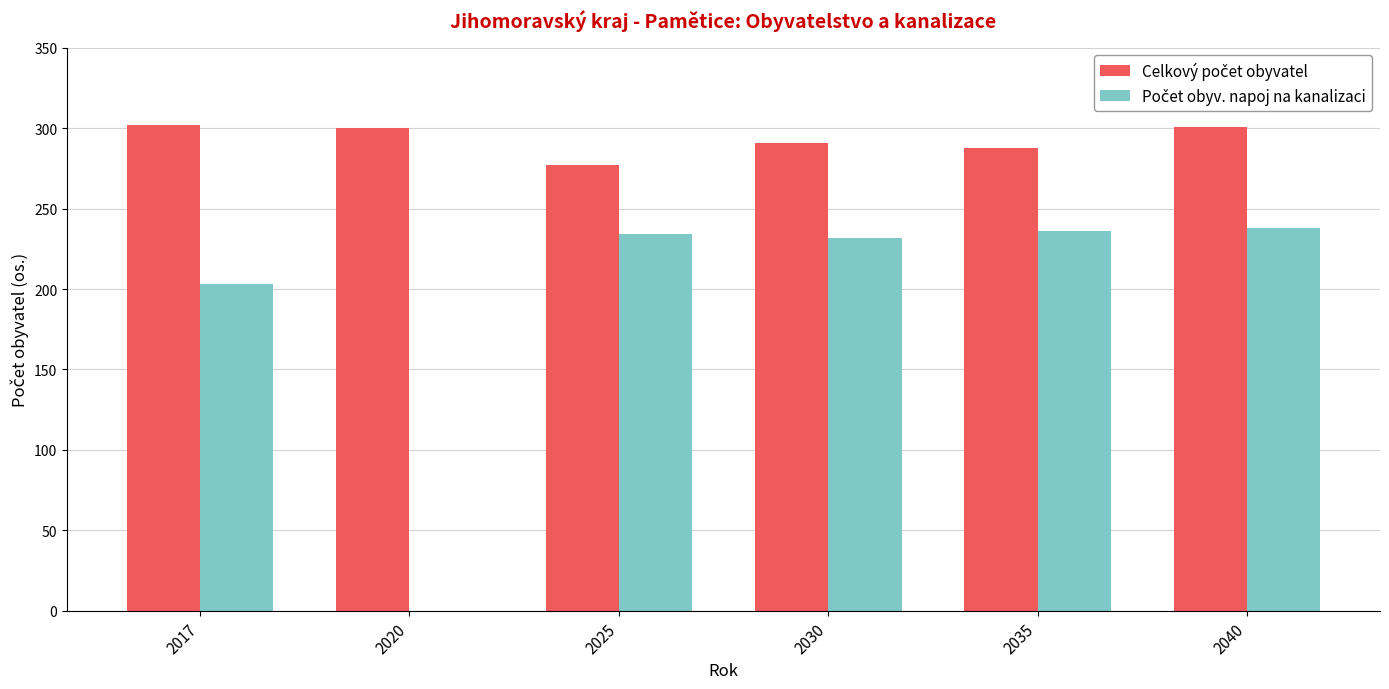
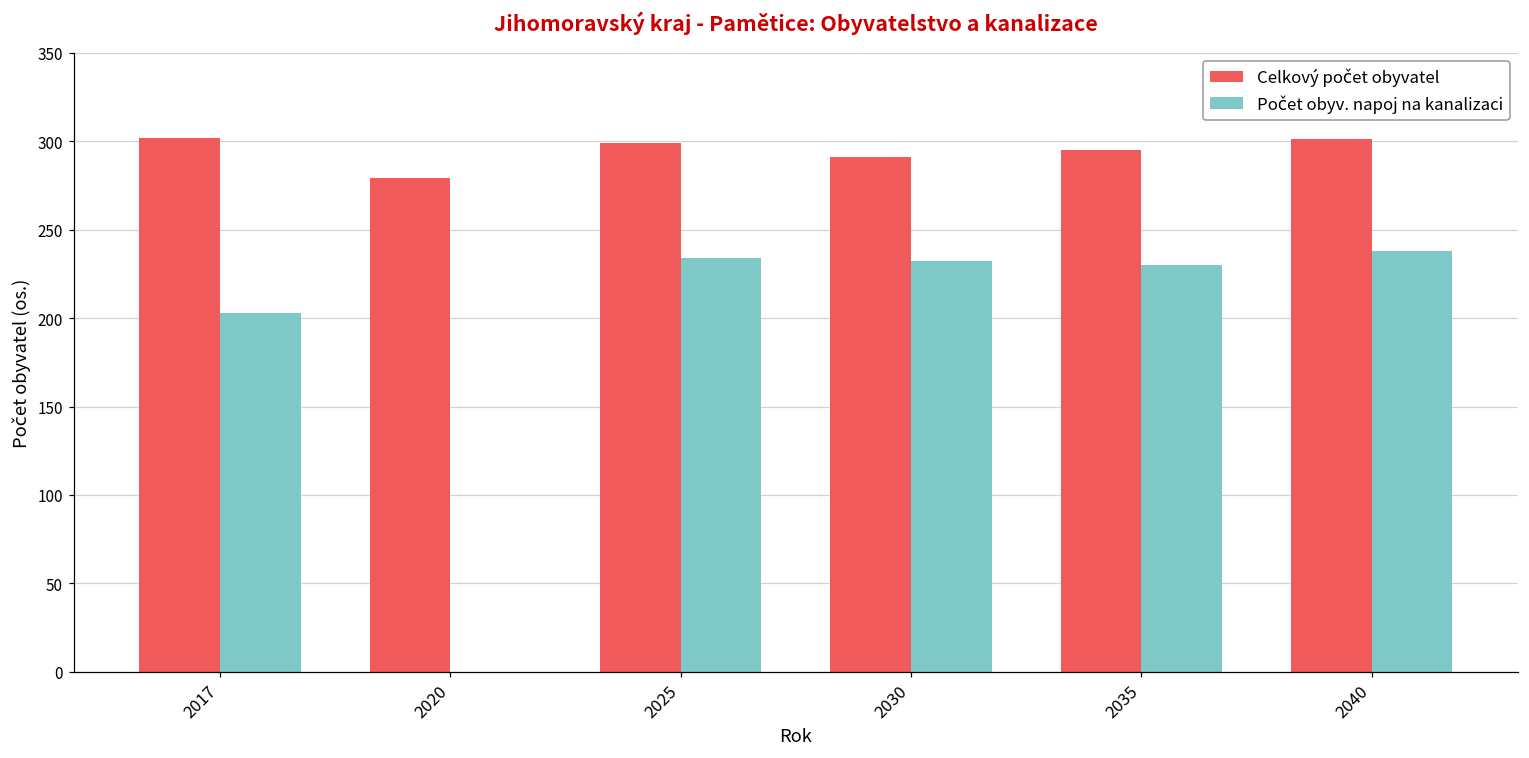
  {
    "Celkový počet obyvatel": {
      "2017": 302,
-     "2020": 300,
-     "2025": 277,
+     "2020": 279,
+     "2025": 299,
      "2030": 291,
-     "2035": 288,
+     "2035": 295,
      "2040": 301
    },
    "Počet obyv. napoj na kanalizaci": {
      "2017": 203,
      "2020": 0,
      "2025": 234,
      "2030": 232,
-     "2035": 236,
+     "2035": 230,
      "2040": 238
    }
  }
